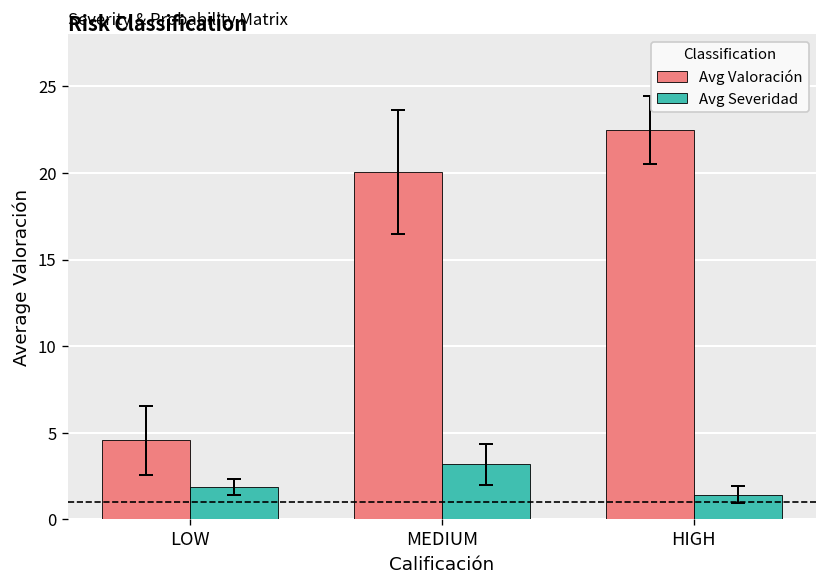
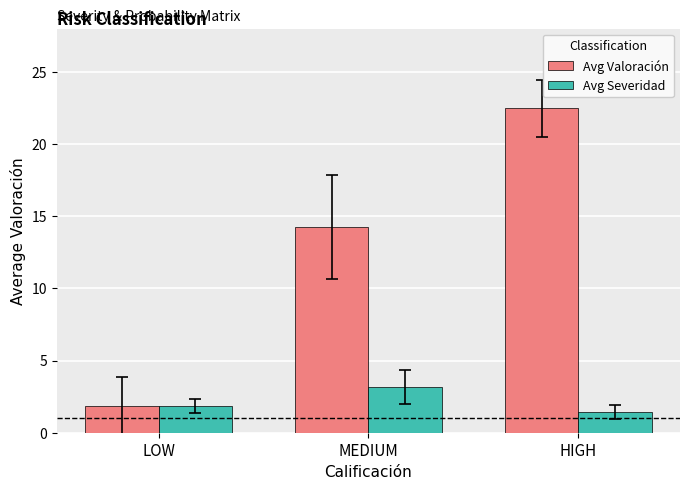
  {
    "Avg Valoración": {
-     "LOW": 4.6,
-     "MEDIUM": 20.1,
+     "LOW": 1.9,
+     "MEDIUM": 14.3,
      "HIGH": 22.5
    },
    "Avg Severidad": {
      "LOW": 1.9,
      "MEDIUM": 3.2,
      "HIGH": 1.4
    }
  }
